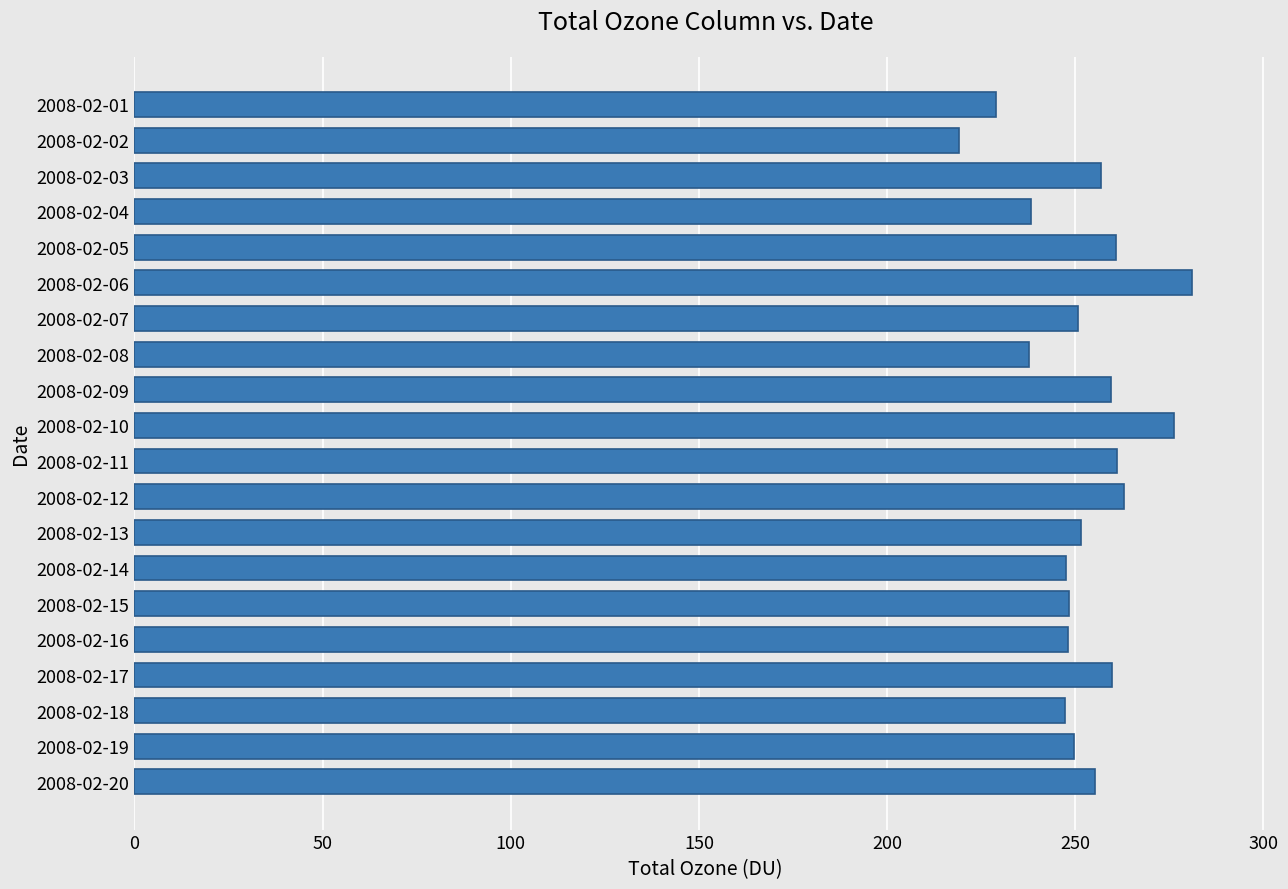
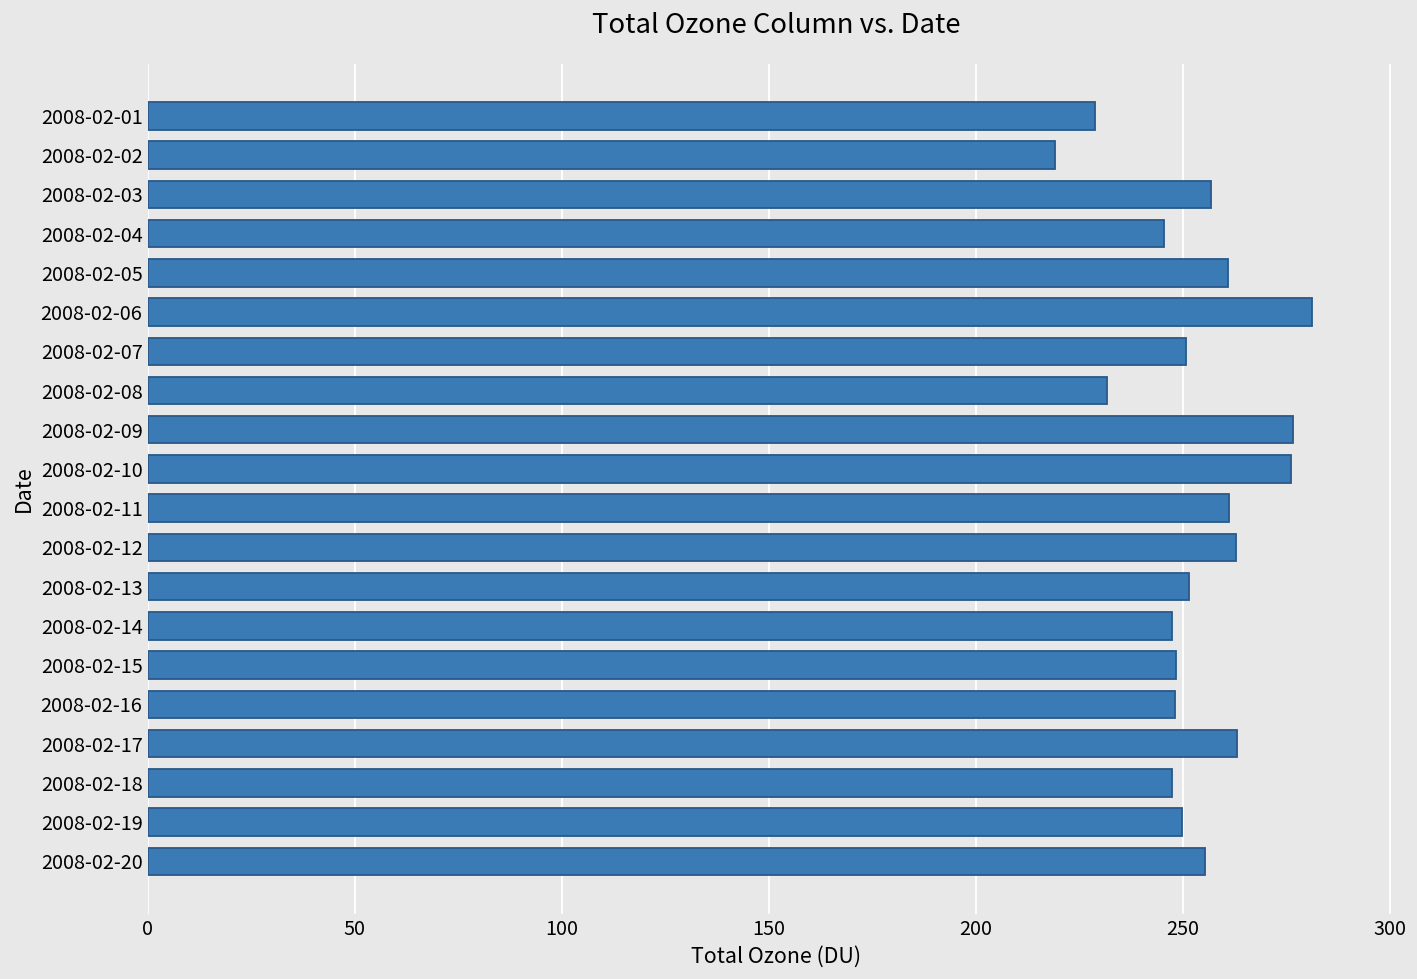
  {
    "2008-02-01": 229,
    "2008-02-02": 219,
    "2008-02-03": 257,
-   "2008-02-04": 238,
+   "2008-02-04": 246,
    "2008-02-05": 261,
    "2008-02-06": 281,
    "2008-02-07": 251,
-   "2008-02-08": 238,
-   "2008-02-09": 260,
+   "2008-02-08": 232,
+   "2008-02-09": 277,
    "2008-02-10": 276,
    "2008-02-11": 261,
    "2008-02-12": 263,
    "2008-02-13": 252,
    "2008-02-14": 248,
    "2008-02-15": 248,
    "2008-02-16": 248,
-   "2008-02-17": 260,
+   "2008-02-17": 263,
    "2008-02-18": 247,
    "2008-02-19": 250,
    "2008-02-20": 255
  }
